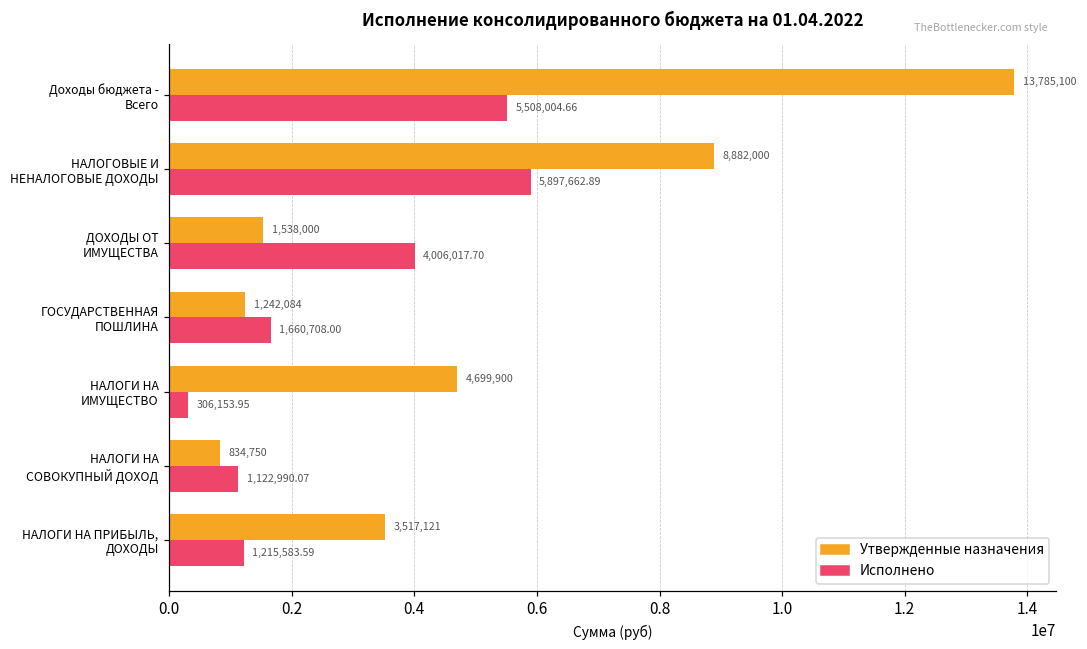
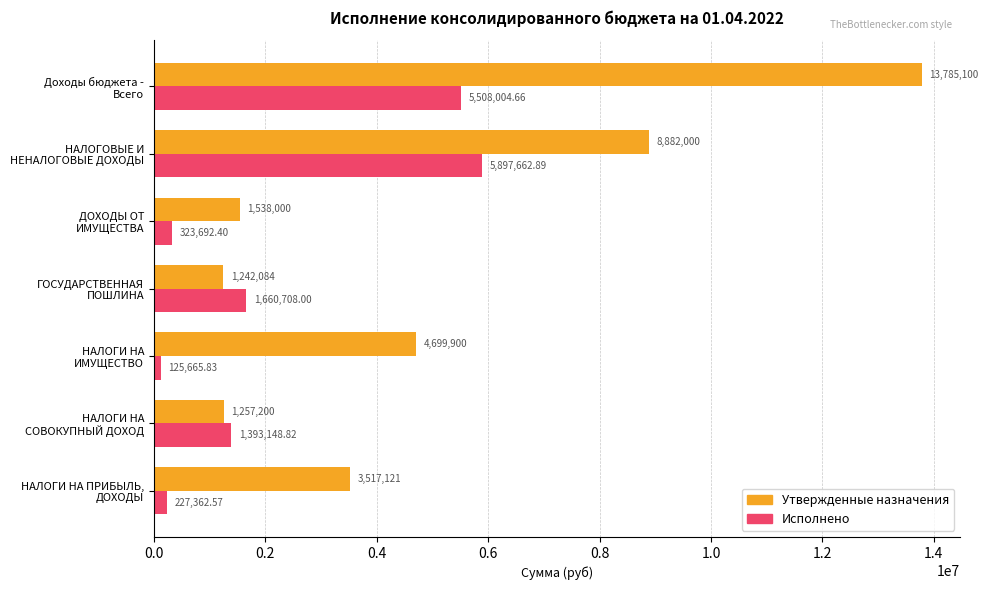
  {
    "Утвержденные назначения": {
      "Доходы бюджета - Всего": "13,785,100",
      "НАЛОГОВЫЕ И НЕНАЛОГОВЫЕ ДОХОДЫ": "8,882,000",
      "ДОХОДЫ ОТ ИМУЩЕСТВА": "1,538,000",
      "ГОСУДАРСТВЕННАЯ ПОШЛИНА": "1,242,084",
      "НАЛОГИ НА ИМУЩЕСТВО": "4,699,900",
-     "НАЛОГИ НА СОВОКУПНЫЙ ДОХОД": "834,750",
+     "НАЛОГИ НА СОВОКУПНЫЙ ДОХОД": "1,257,200",
      "НАЛОГИ НА ПРИБЫЛЬ, ДОХОДЫ": "3,517,121"
    },
    "Исполнено": {
      "Доходы бюджета - Всего": "5,508,004.66",
      "НАЛОГОВЫЕ И НЕНАЛОГОВЫЕ ДОХОДЫ": "5,897,662.89",
-     "ДОХОДЫ ОТ ИМУЩЕСТВА": "4,006,017.70",
+     "ДОХОДЫ ОТ ИМУЩЕСТВА": "323,692.40",
      "ГОСУДАРСТВЕННАЯ ПОШЛИНА": "1,660,708.00",
-     "НАЛОГИ НА ИМУЩЕСТВО": "306,153.95",
-     "НАЛОГИ НА СОВОКУПНЫЙ ДОХОД": "1,122,990.07",
-     "НАЛОГИ НА ПРИБЫЛЬ, ДОХОДЫ": "1,215,583.59"
+     "НАЛОГИ НА ИМУЩЕСТВО": "125,665.83",
+     "НАЛОГИ НА СОВОКУПНЫЙ ДОХОД": "1,393,148.82",
+     "НАЛОГИ НА ПРИБЫЛЬ, ДОХОДЫ": "227,362.57"
    }
  }
